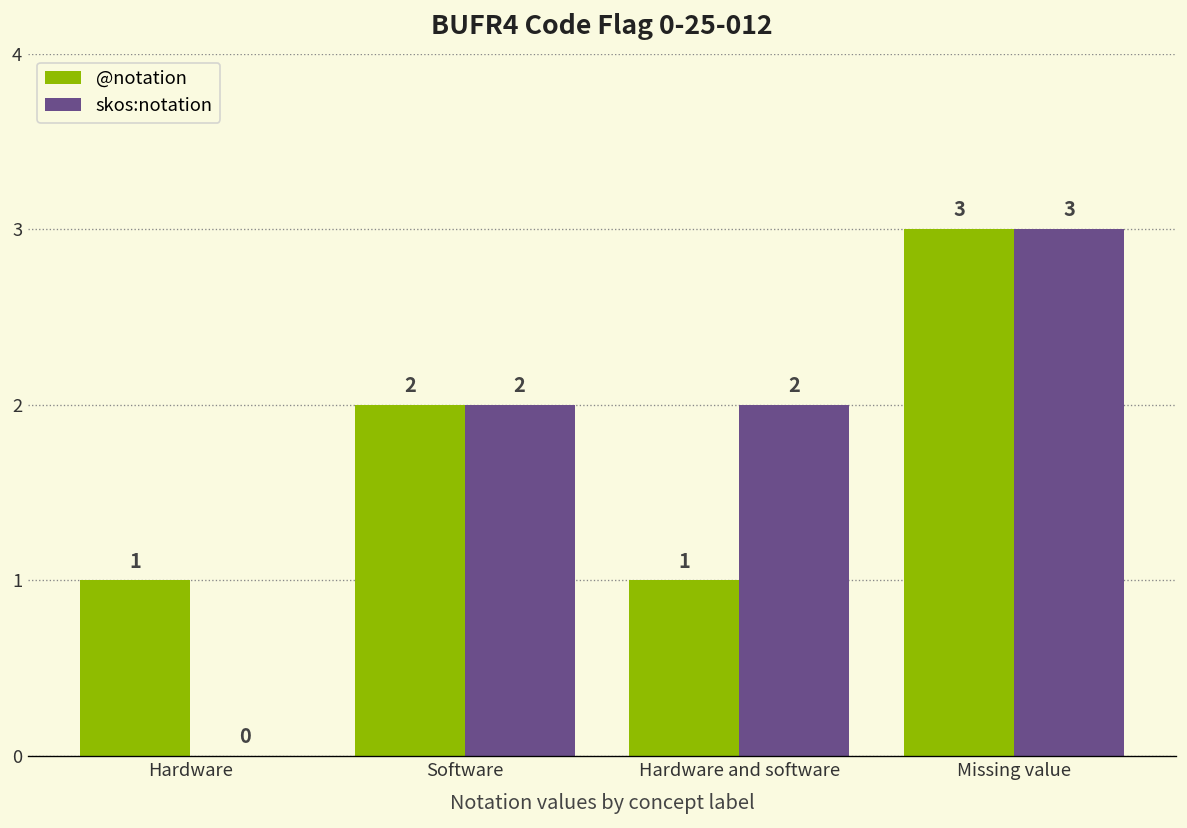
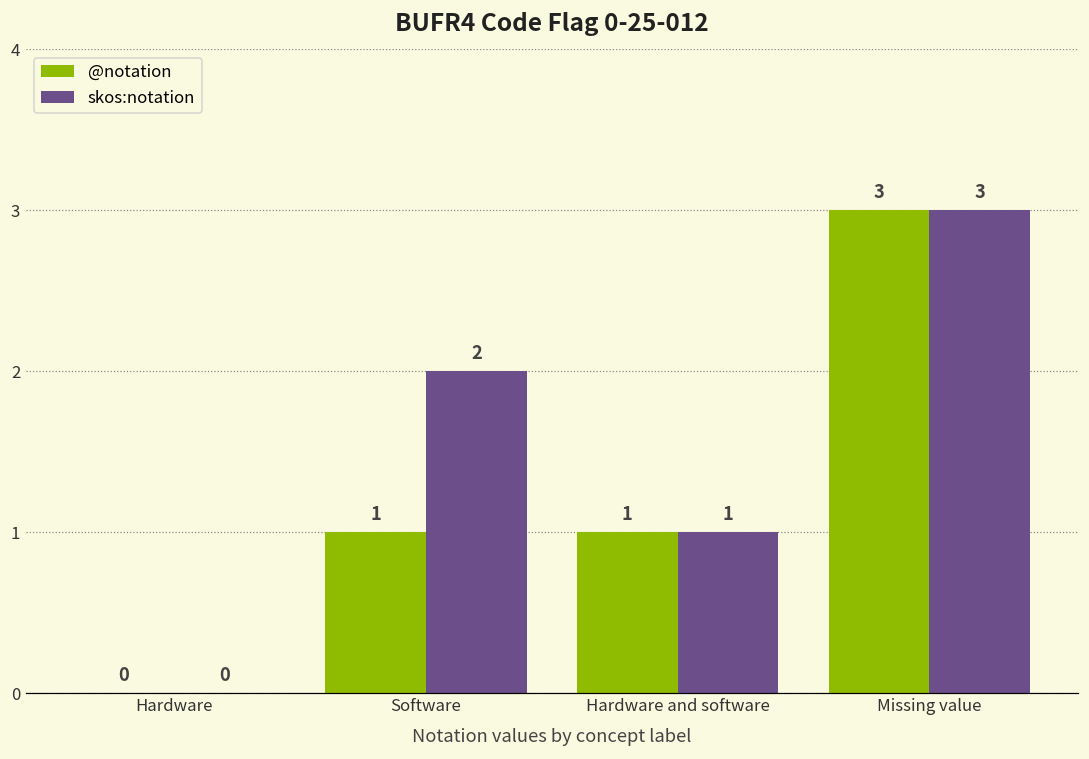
  {
    "@notation": {
-     "Hardware": 1,
-     "Software": 2,
+     "Hardware": 0,
+     "Software": 1,
      "Hardware and software": 1,
      "Missing value": 3
    },
    "skos:notation": {
      "Hardware": 0,
      "Software": 2,
-     "Hardware and software": 2,
+     "Hardware and software": 1,
      "Missing value": 3
    }
  }
